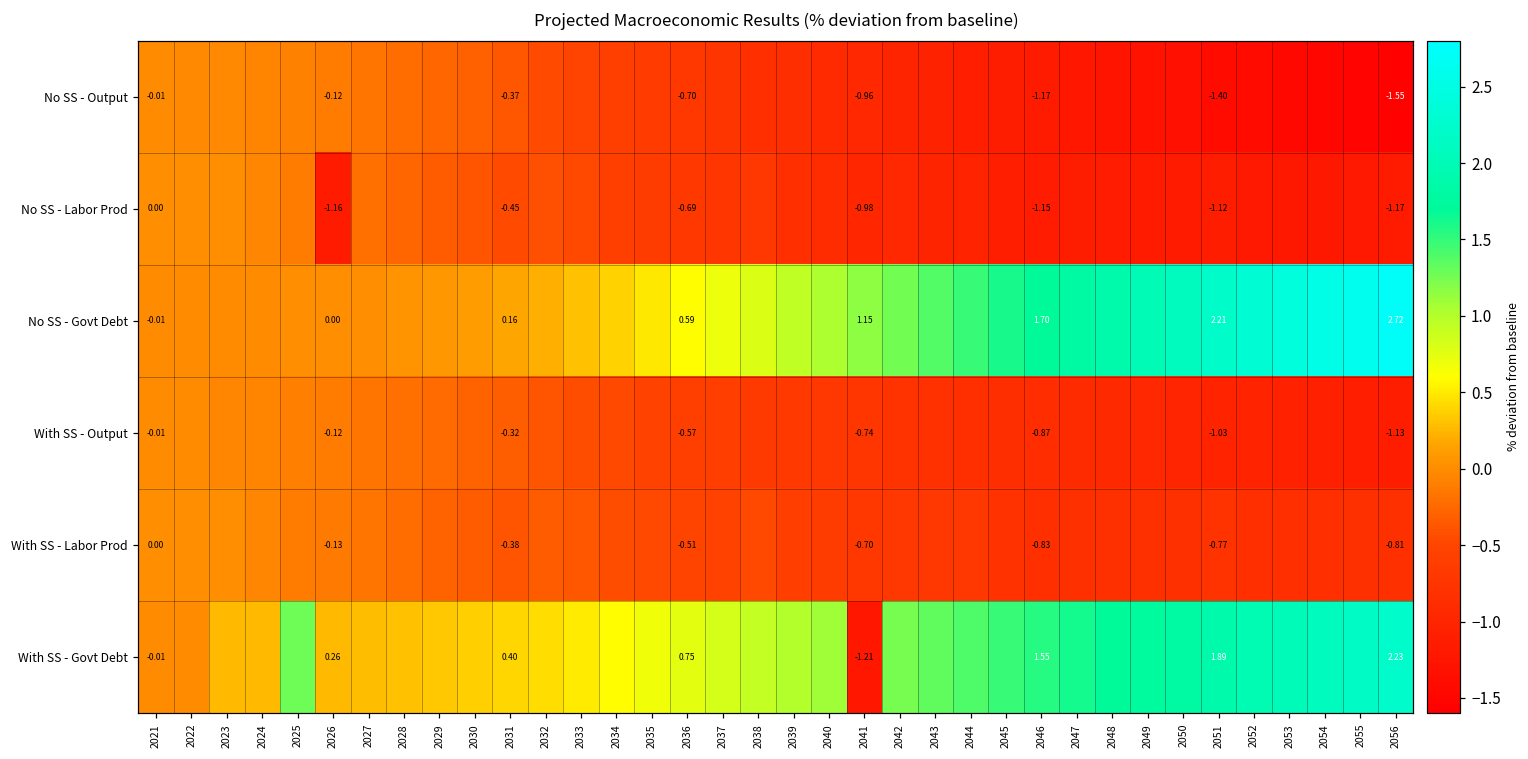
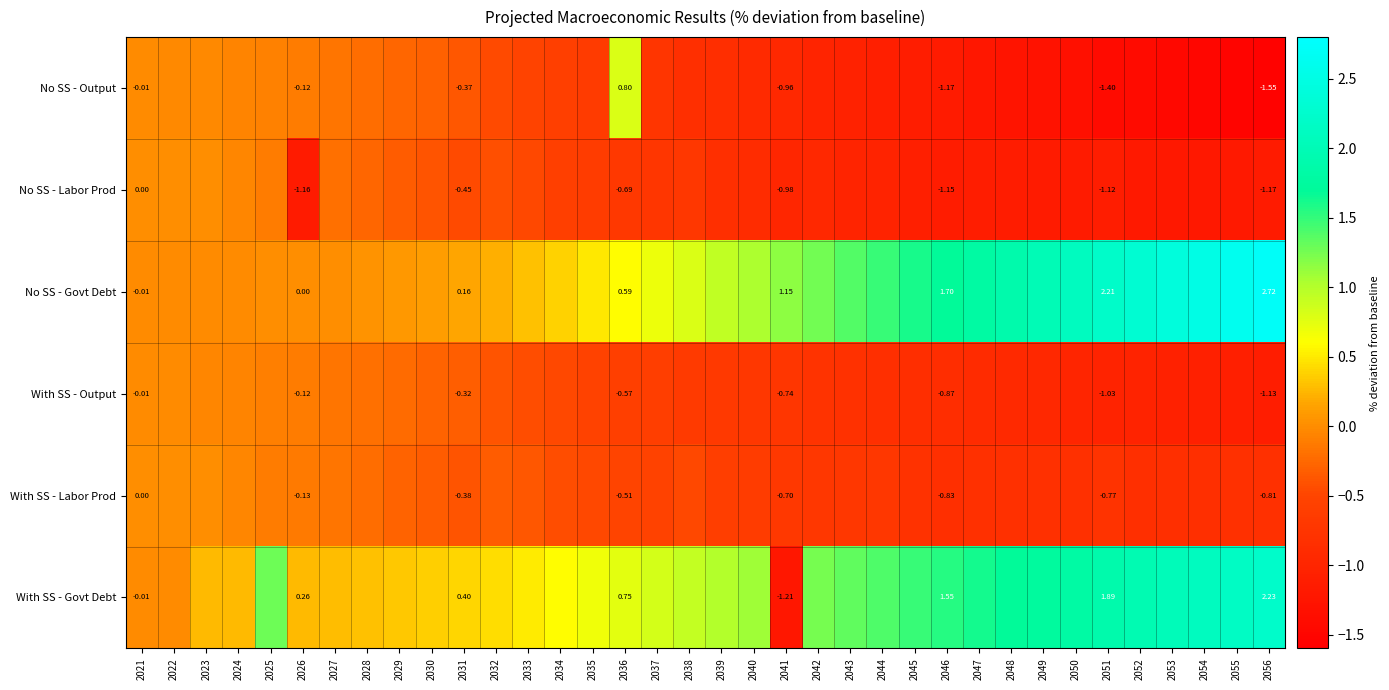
  {
    "No SS - Output": {
      "2021": -0.01,
      "2026": -0.12,
      "2031": -0.37,
-     "2036": -0.70,
+     "2036": 0.80,
      "2041": -0.96,
      "2046": -1.17,
      "2051": -1.40,
      "2056": -1.55
    },
    "No SS - Labor Prod": {
      "2021": 0.00,
      "2026": -1.16,
      "2031": -0.45,
      "2036": -0.69,
      "2041": -0.98,
      "2046": -1.15,
      "2051": -1.12,
      "2056": -1.17
    },
    "No SS - Govt Debt": {
      "2021": -0.01,
      "2026": 0.00,
      "2031": 0.16,
      "2036": 0.59,
      "2041": 1.15,
      "2046": 1.70,
      "2051": 2.21,
      "2056": 2.72
    },
    "With SS - Output": {
      "2021": -0.01,
      "2026": -0.12,
      "2031": -0.32,
      "2036": -0.57,
      "2041": -0.74,
      "2046": -0.87,
      "2051": -1.03,
      "2056": -1.13
    },
    "With SS - Labor Prod": {
      "2021": 0.00,
      "2026": -0.13,
      "2031": -0.38,
      "2036": -0.51,
      "2041": -0.70,
      "2046": -0.83,
      "2051": -0.77,
      "2056": -0.81
    },
    "With SS - Govt Debt": {
      "2021": -0.01,
      "2026": 0.26,
      "2031": 0.40,
      "2036": 0.75,
      "2041": -1.21,
      "2046": 1.55,
      "2051": 1.89,
      "2056": 2.23
    }
  }
